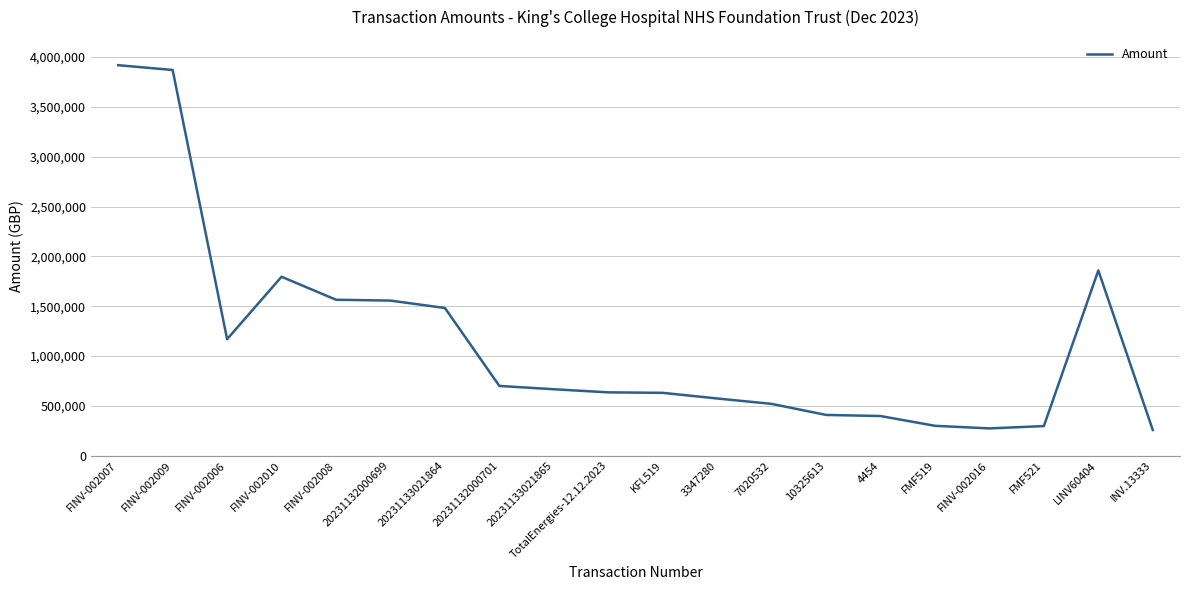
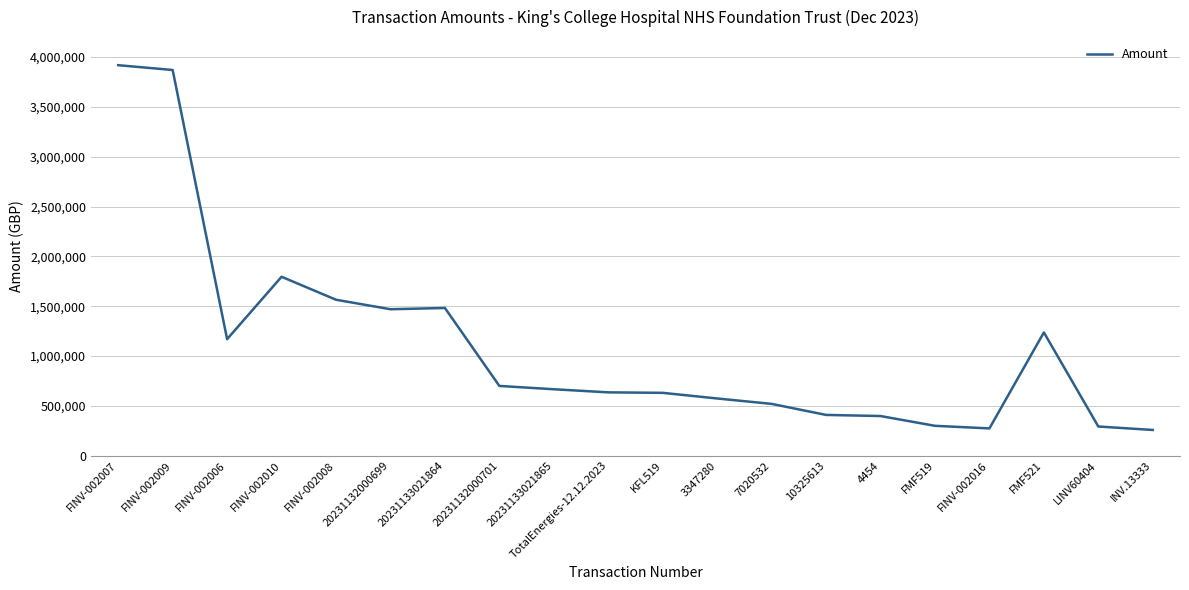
  {
    "FINV-002007": "3,900,000",
    "FINV-002009": "3,900,000",
    "FINV-002006": "1,200,000",
    "FINV-002010": "1,800,000",
    "FINV-002008": "1,600,000",
-   "20231132000699": "1,600,000",
+   "20231132000699": "1,500,000",
    "20231133021864": "1,500,000",
    "20231132000701": "700,000",
    "20231133021865": "700,000",
    "TotalEnergies-12.12.2023": "600,000",
    "KFL519": "600,000",
    "3347280": "600,000",
    "7020532": "500,000",
    "10325613": "400,000",
    "4454": "400,000",
    "FMF519": "300,000",
    "FINV-002016": "300,000",
-   "FMF521": "300,000",
-   "LINV60404": "1,900,000",
+   "FMF521": "1,200,000",
+   "LINV60404": "300,000",
    "INV.13333": "300,000"
  }
